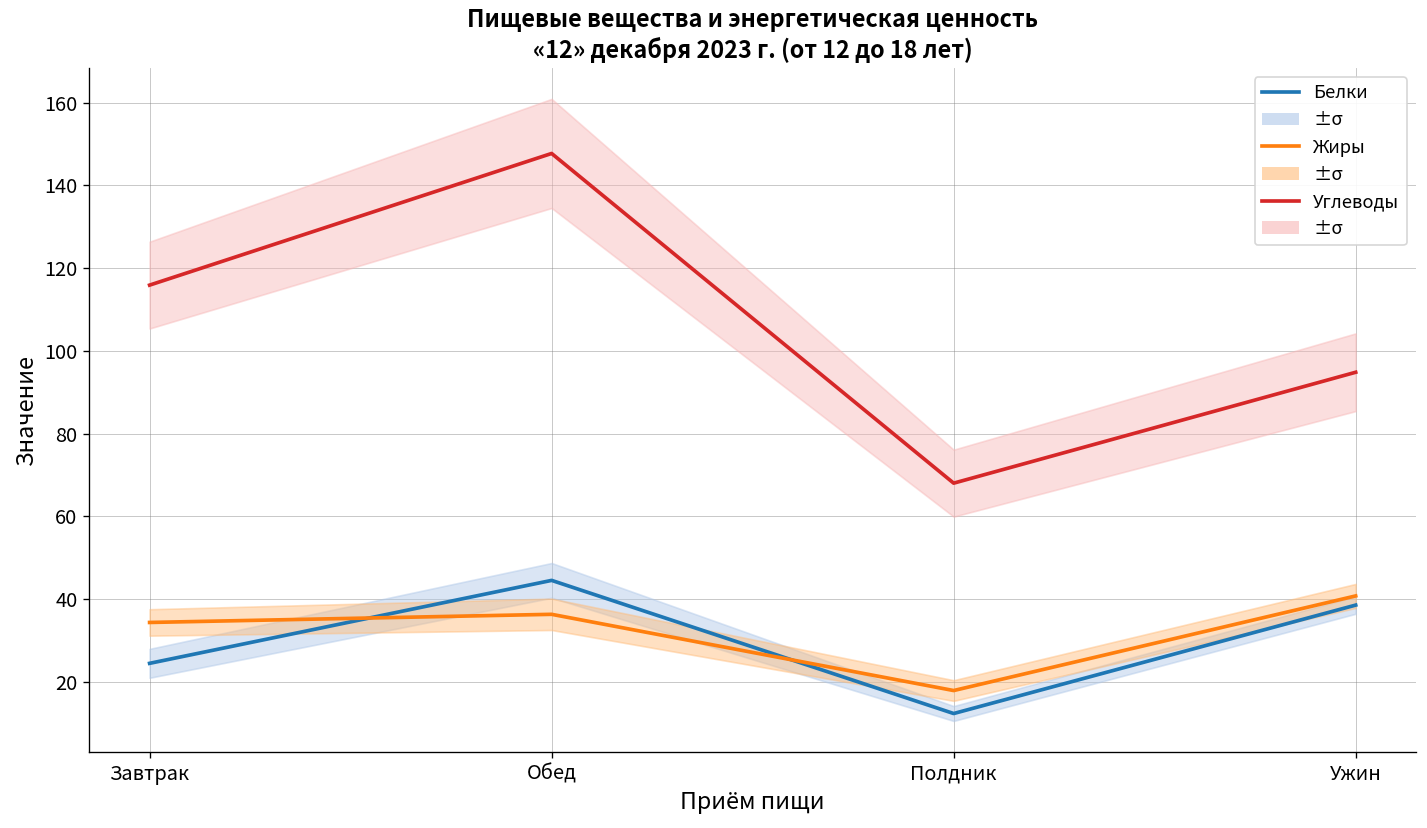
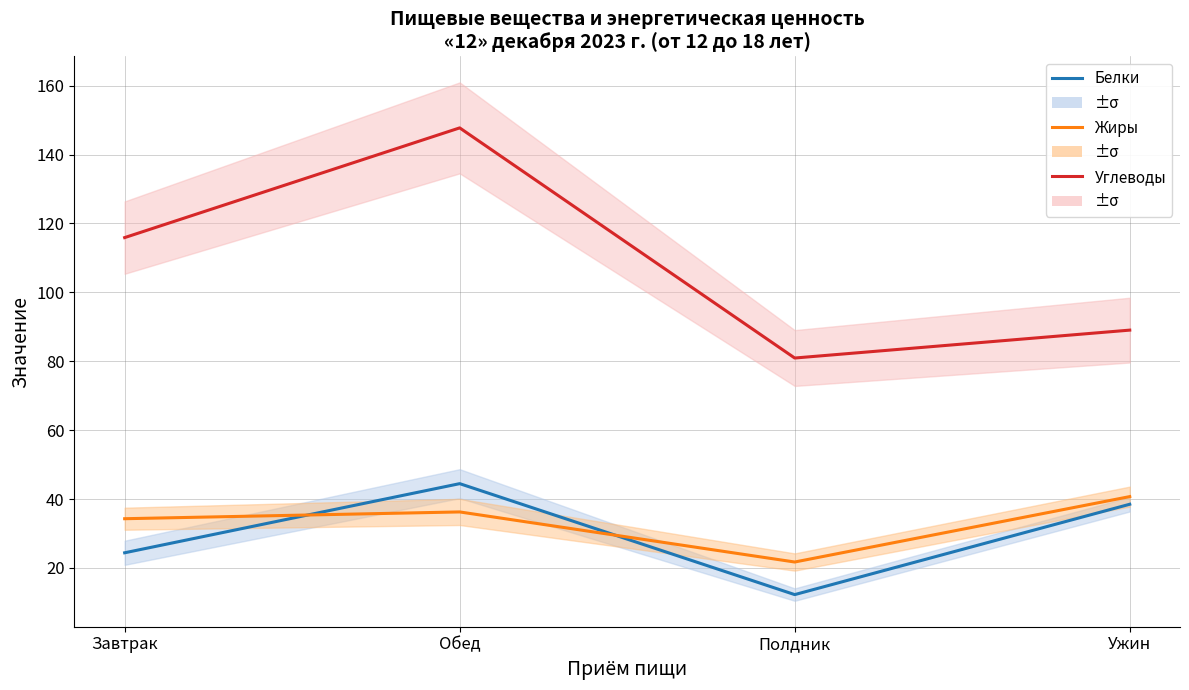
  {
    "Белки": {
      "Завтрак": 24,
      "Обед": 44,
      "Полдник": 12,
      "Ужин": 38
    },
    "Жиры": {
      "Завтрак": 34,
      "Обед": 36,
-     "Полдник": 18
+     "Полдник": 22
    },
    "Углеводы": {
      "Завтрак": 116,
      "Обед": 148,
-     "Полдник": 68,
-     "Ужин": 95
+     "Полдник": 81,
+     "Ужин": 89
    }
  }
